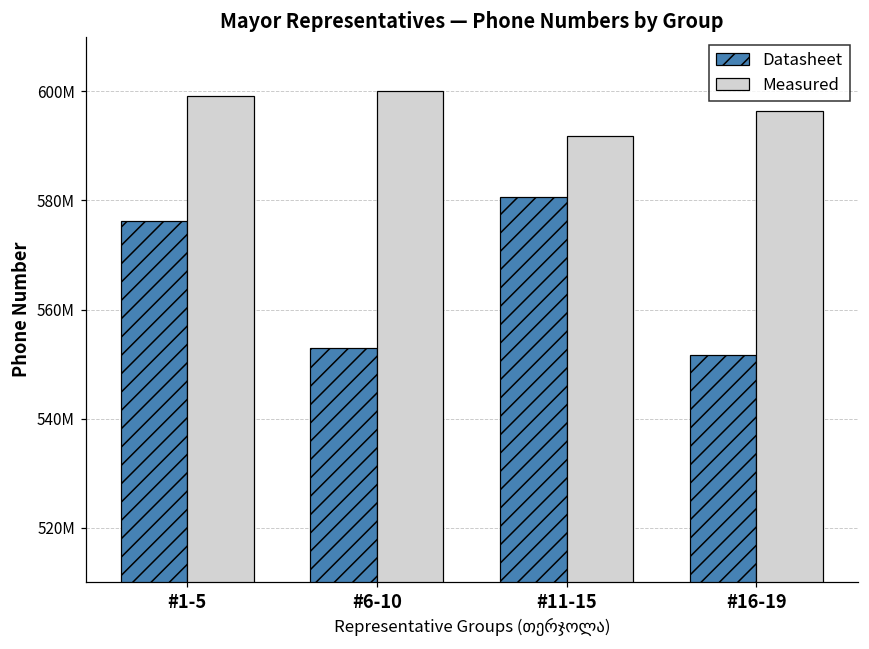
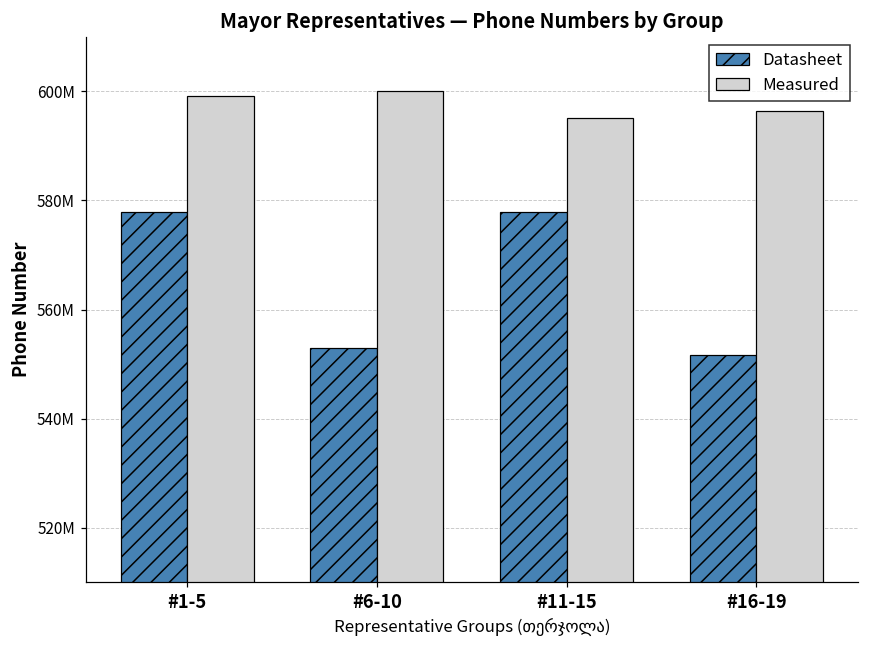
  {
    "Datasheet": {
-     "#1-5": 576000000,
+     "#1-5": 578000000,
      "#6-10": 553000000,
-     "#11-15": 581000000,
+     "#11-15": 578000000,
      "#16-19": 552000000
    },
    "Measured": {
      "#1-5": 599000000,
      "#6-10": 600000000,
-     "#11-15": 592000000,
+     "#11-15": 595000000,
      "#16-19": 596000000
    }
  }
